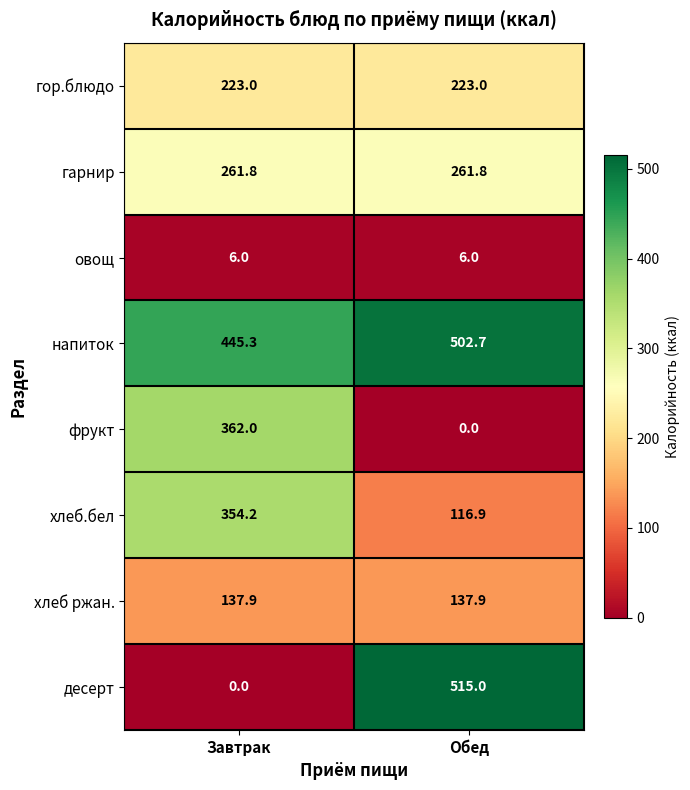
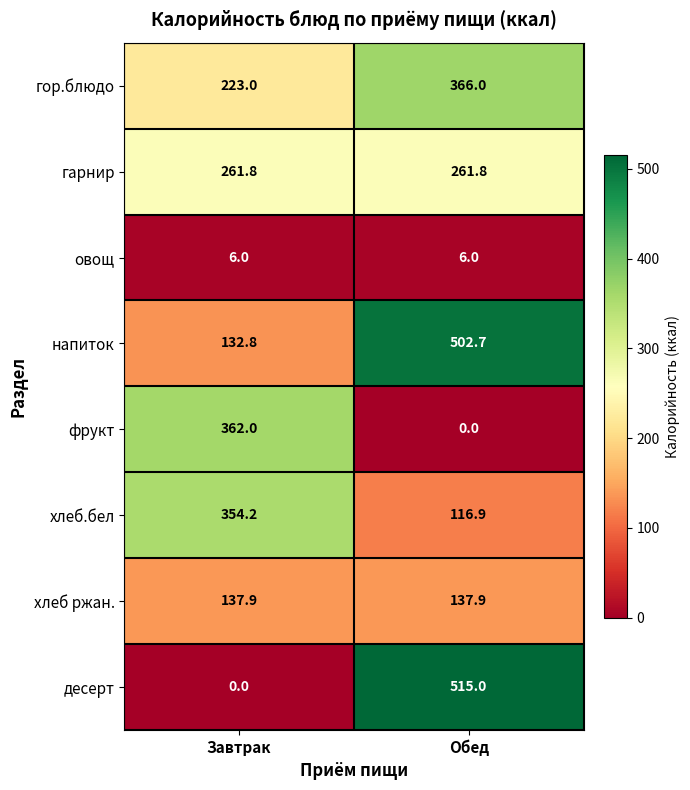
  {
    "гор.блюдо": {
      "Завтрак": 223.0,
-     "Обед": 223.0
+     "Обед": 366.0
    },
    "гарнир": {
      "Завтрак": 261.8,
      "Обед": 261.8
    },
    "овощ": {
      "Завтрак": 6.0,
      "Обед": 6.0
    },
    "напиток": {
-     "Завтрак": 445.3,
+     "Завтрак": 132.8,
      "Обед": 502.7
    },
    "фрукт": {
      "Завтрак": 362.0,
      "Обед": 0.0
    },
    "хлеб.бел": {
      "Завтрак": 354.2,
      "Обед": 116.9
    },
    "хлеб ржан.": {
      "Завтрак": 137.9,
      "Обед": 137.9
    },
    "десерт": {
      "Завтрак": 0.0,
      "Обед": 515.0
    }
  }
